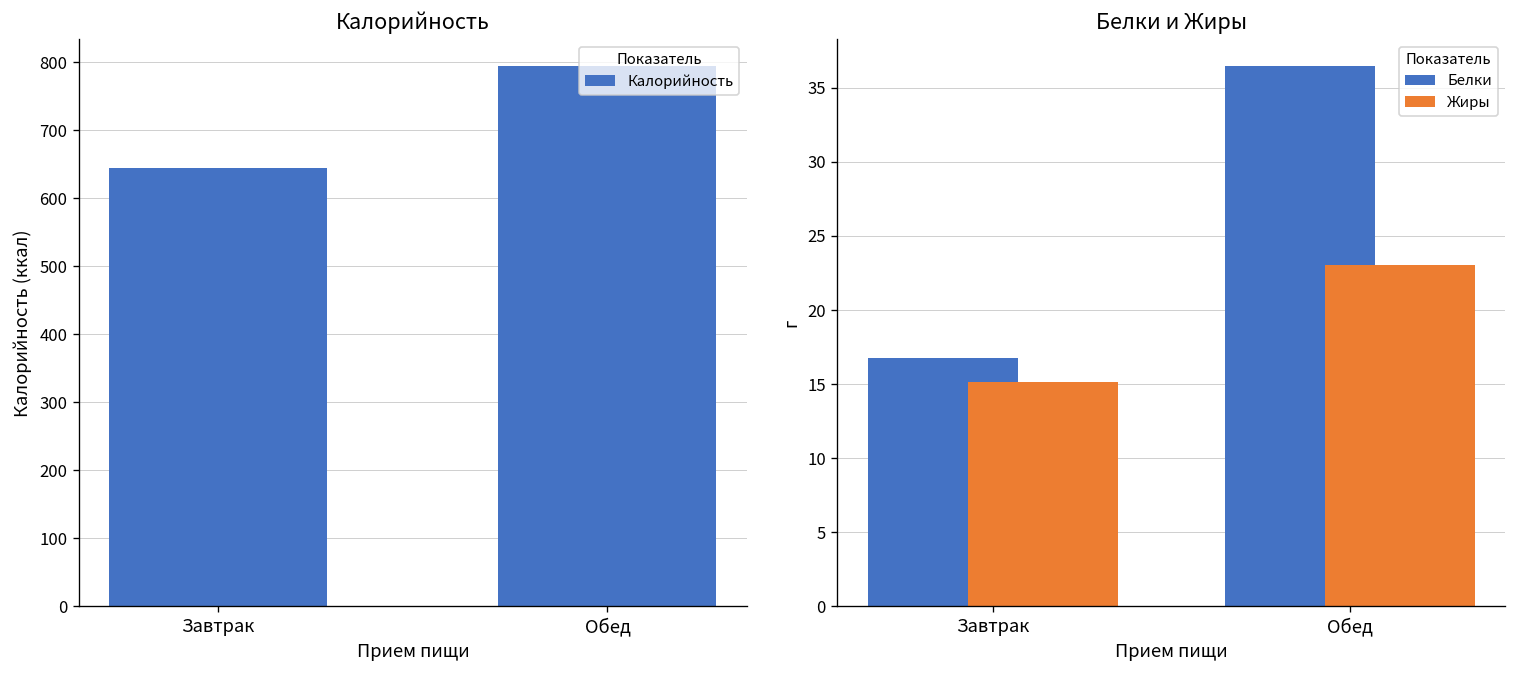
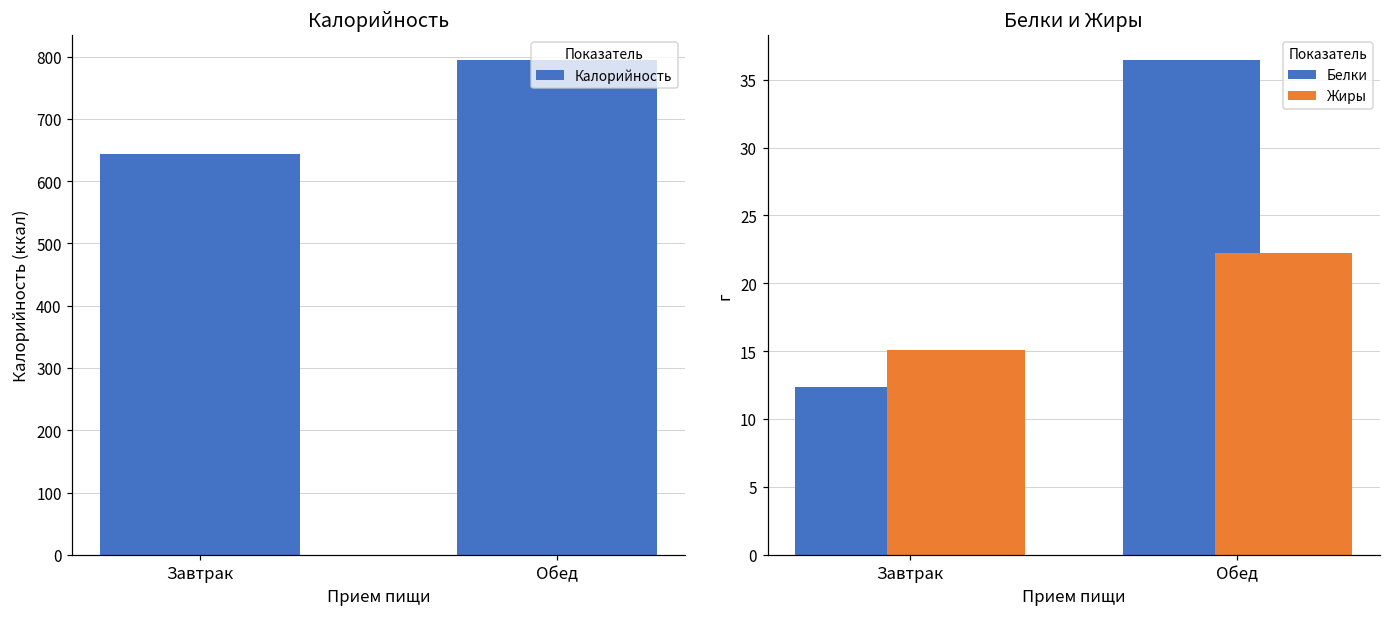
  {
    "Калорийность": {
      "Завтрак": 640
    },
    "Белки и Жиры": {
      "Белки": {
-       "Завтрак": 16.8,
+       "Завтрак": 12.4,
        "Обед": 36.5
      },
      "Жиры": {
        "Завтрак": 15.1,
-       "Обед": 23.0
+       "Обед": 22.2
      }
    }
  }
